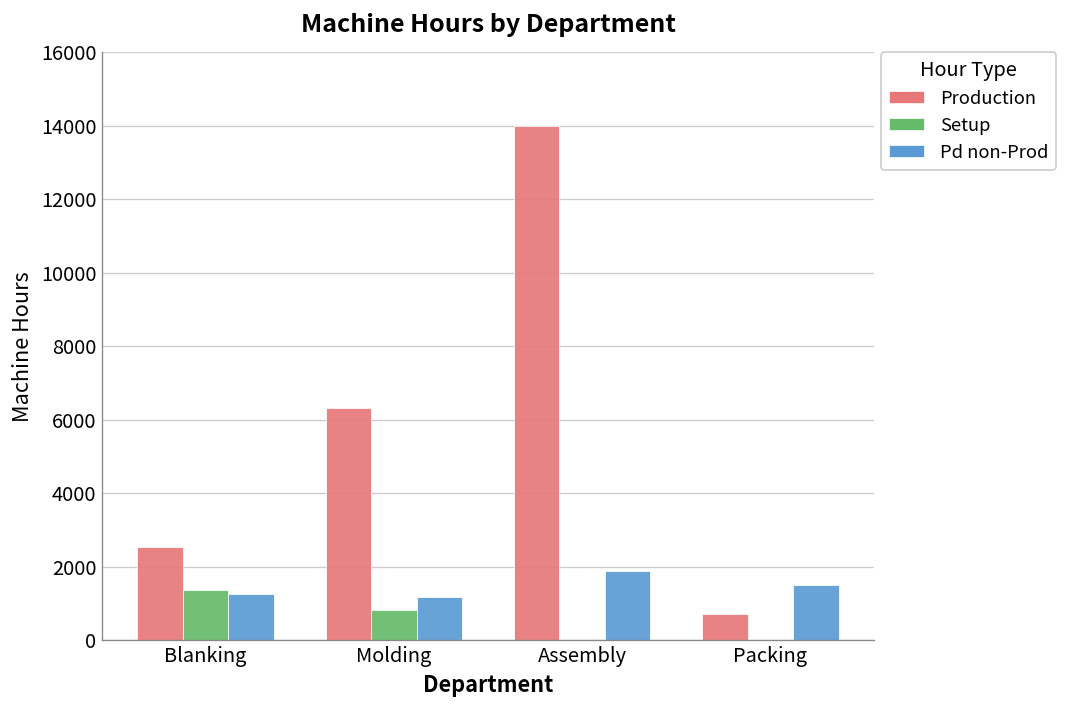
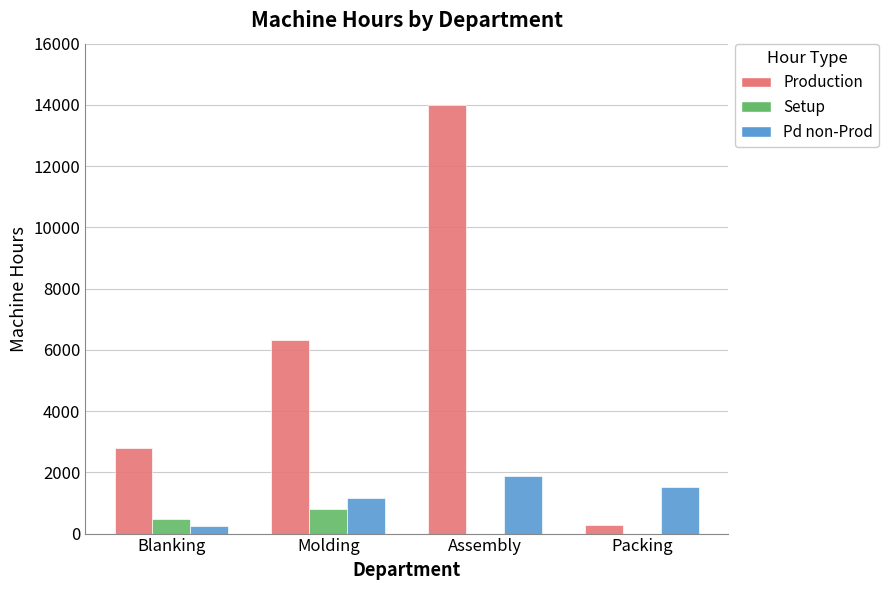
  {
    "Production": {
-     "Blanking": 2500,
+     "Blanking": 2800,
      "Molding": 6300,
      "Assembly": 14000,
-     "Packing": 700
+     "Packing": 300
    },
    "Setup": {
-     "Blanking": 1400,
+     "Blanking": 500,
      "Molding": 800,
      "Assembly": 0,
      "Packing": 0
    },
    "Pd non-Prod": {
-     "Blanking": 1300,
+     "Blanking": 300,
      "Molding": 1200,
      "Assembly": 1900,
      "Packing": 1500
    }
  }
